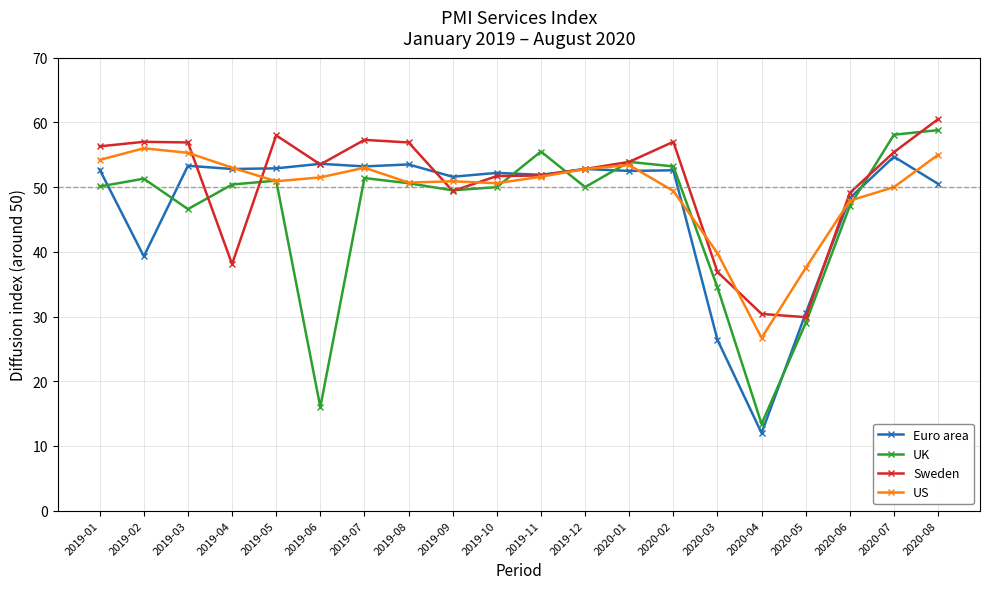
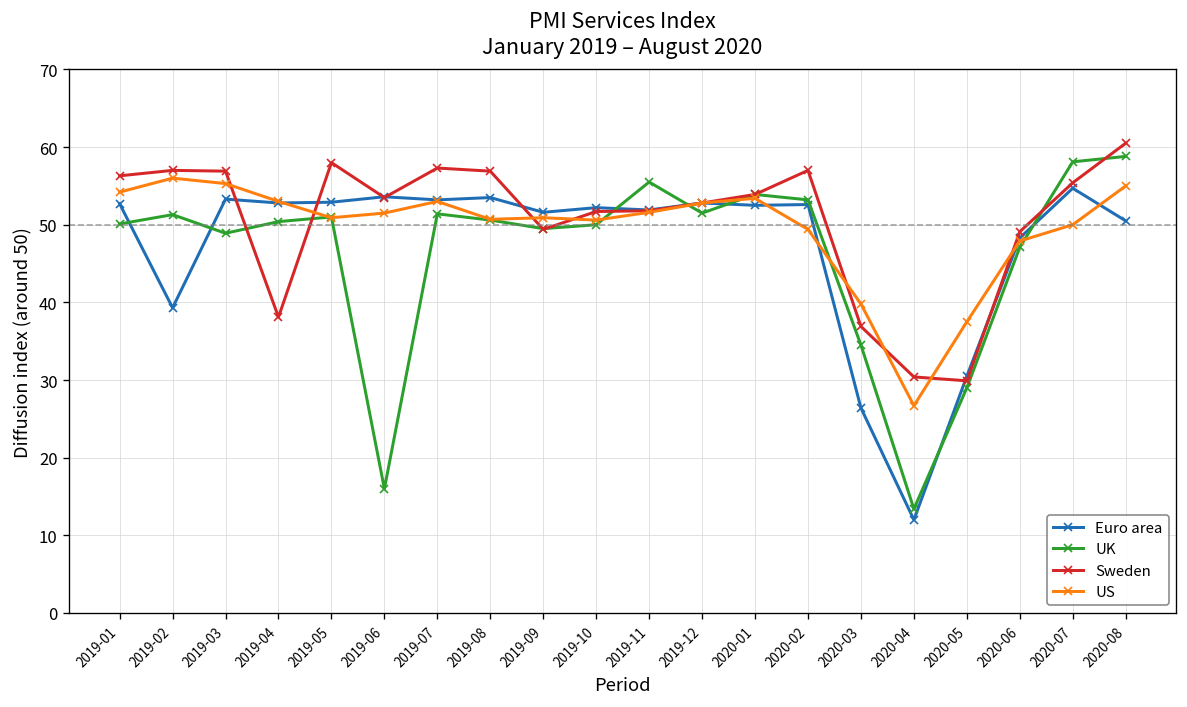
  {
    "Euro area": {
      "2019-01": 53,
      "2019-02": 39,
      "2019-03": 53,
      "2019-05": 53,
      "2019-08": 54,
      "2019-09": 52,
      "2019-10": 52,
      "2020-01": 53,
      "2020-02": 53,
      "2020-03": 26,
      "2020-04": 12,
      "2020-05": 31,
      "2020-06": 48,
      "2020-07": 55,
      "2020-08": 51
    },
    "UK": {
      "2019-01": 50,
      "2019-02": 51,
-     "2019-03": 47,
+     "2019-03": 49,
      "2019-04": 50,
      "2019-06": 16,
      "2019-07": 51,
      "2019-10": 50,
      "2019-11": 56,
-     "2019-12": 50,
+     "2019-12": 52,
      "2020-02": 53,
      "2020-03": 35,
      "2020-04": 13,
      "2020-05": 29,
      "2020-06": 47,
      "2020-07": 58,
      "2020-08": 59
    },
    "Sweden": {
      "2019-01": 56,
      "2019-02": 57,
      "2019-03": 57,
      "2019-04": 38,
      "2019-05": 58,
      "2019-07": 57,
      "2019-08": 57,
      "2019-10": 52,
      "2020-02": 57,
      "2020-03": 37,
      "2020-04": 30,
      "2020-05": 30,
      "2020-06": 49,
      "2020-07": 55,
      "2020-08": 61
    },
    "US": {
      "2019-01": 54,
      "2019-02": 56,
      "2019-03": 55,
      "2019-06": 52,
      "2019-09": 51,
      "2019-10": 51,
      "2020-01": 53,
      "2020-02": 49,
      "2020-03": 40,
      "2020-04": 27,
      "2020-05": 38,
      "2020-06": 48,
      "2020-07": 50,
      "2020-08": 55
    }
  }
